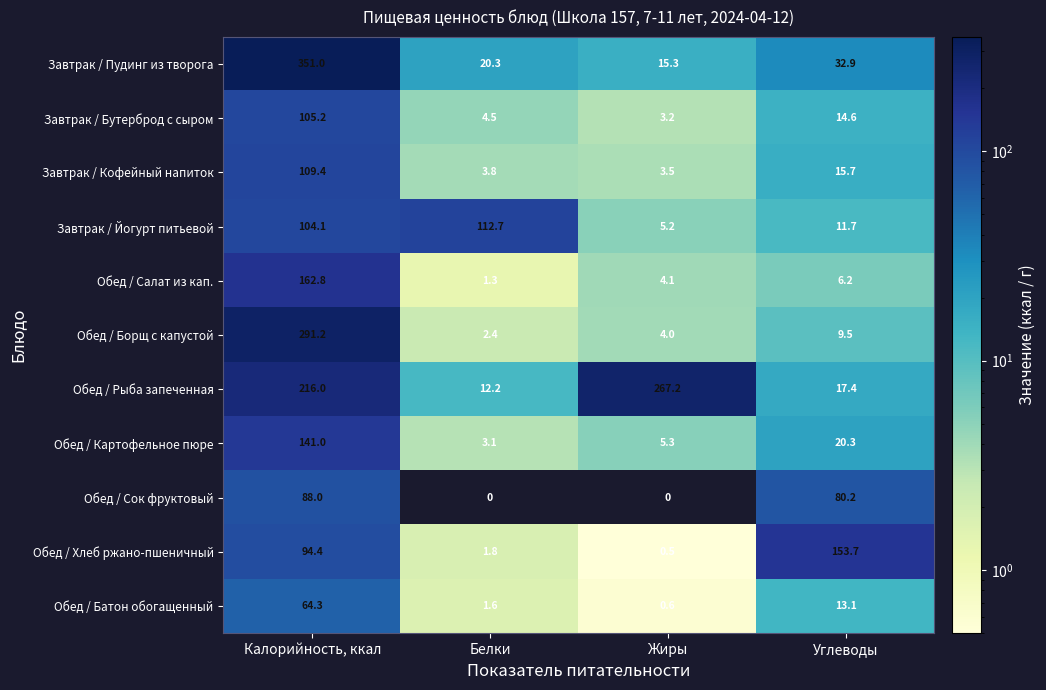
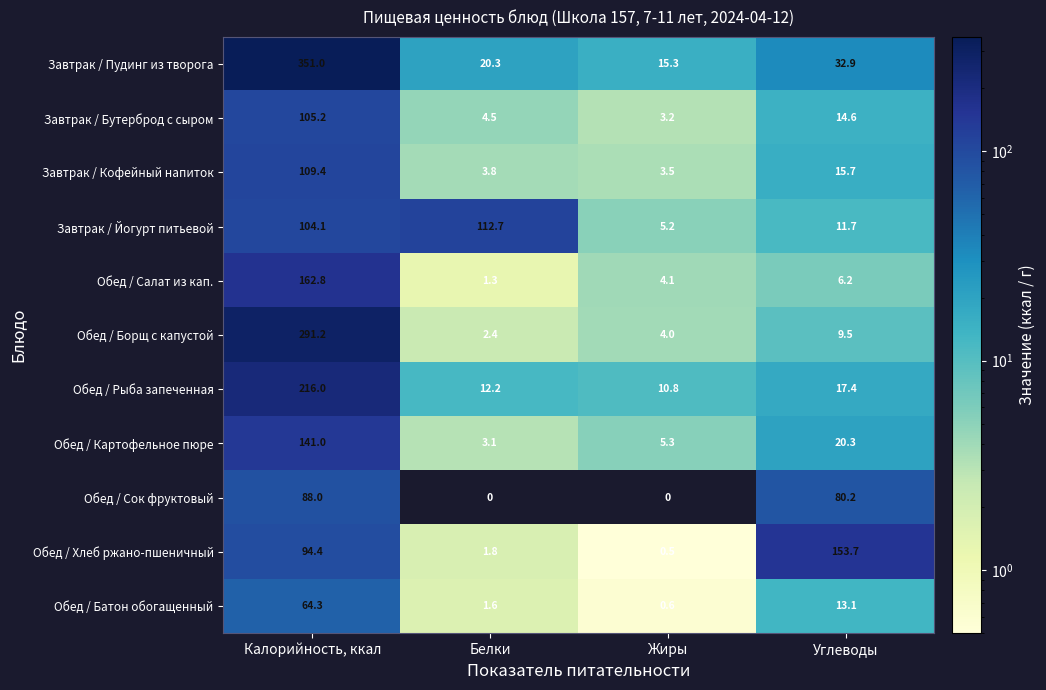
  {
    "Завтрак / Пудинг из творога": {
      "Калорийность, ккал": 351.0,
      "Белки": 20.3,
      "Жиры": 15.3,
      "Углеводы": 32.9
    },
    "Завтрак / Бутерброд с сыром": {
      "Калорийность, ккал": 105.2,
      "Белки": 4.5,
      "Жиры": 3.2,
      "Углеводы": 14.6
    },
    "Завтрак / Кофейный напиток": {
      "Калорийность, ккал": 109.4,
      "Белки": 3.8,
      "Жиры": 3.5,
      "Углеводы": 15.7
    },
    "Завтрак / Йогурт питьевой": {
      "Калорийность, ккал": 104.1,
      "Белки": 112.7,
      "Жиры": 5.2,
      "Углеводы": 11.7
    },
    "Обед / Салат из кап.": {
      "Калорийность, ккал": 162.8,
      "Белки": 1.3,
      "Жиры": 4.1,
      "Углеводы": 6.2
    },
    "Обед / Борщ с капустой": {
      "Калорийность, ккал": 291.2,
      "Белки": 2.4,
      "Жиры": 4.0,
      "Углеводы": 9.5
    },
    "Обед / Рыба запеченная": {
      "Калорийность, ккал": 216.0,
      "Белки": 12.2,
-     "Жиры": 267.2,
+     "Жиры": 10.8,
      "Углеводы": 17.4
    },
    "Обед / Картофельное пюре": {
      "Калорийность, ккал": 141.0,
      "Белки": 3.1,
      "Жиры": 5.3,
      "Углеводы": 20.3
    },
    "Обед / Сок фруктовый": {
      "Калорийность, ккал": 88.0,
      "Белки": 0,
      "Жиры": 0,
      "Углеводы": 80.2
    },
    "Обед / Хлеб ржано-пшеничный": {
      "Калорийность, ккал": 94.4,
      "Белки": 1.8,
      "Углеводы": 153.7
    },
    "Обед / Батон обогащенный": {
      "Калорийность, ккал": 64.3,
      "Белки": 1.6,
      "Углеводы": 13.1
    }
  }
